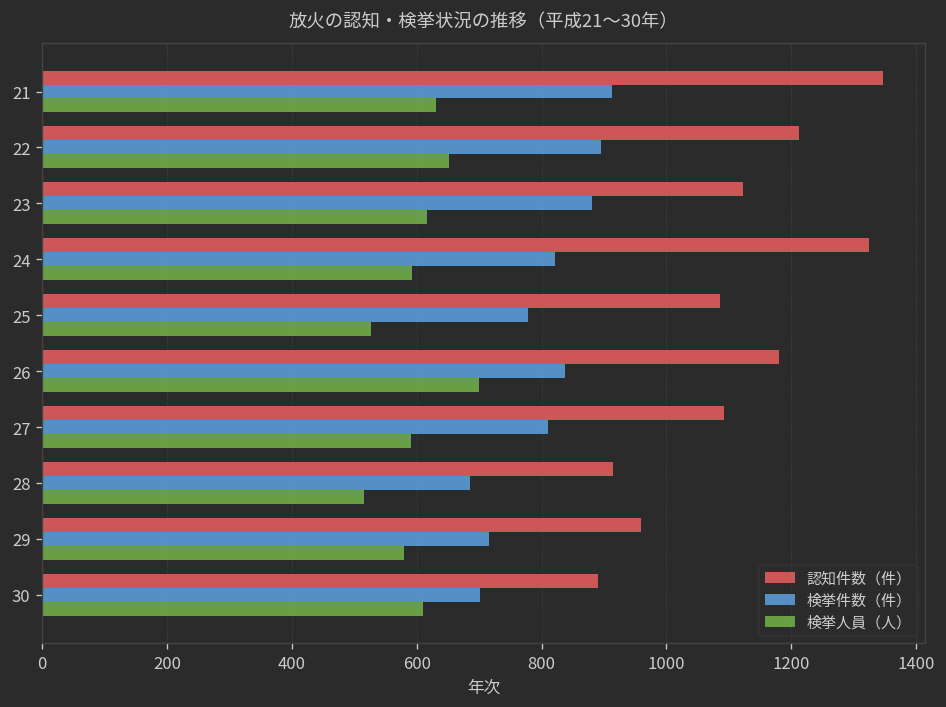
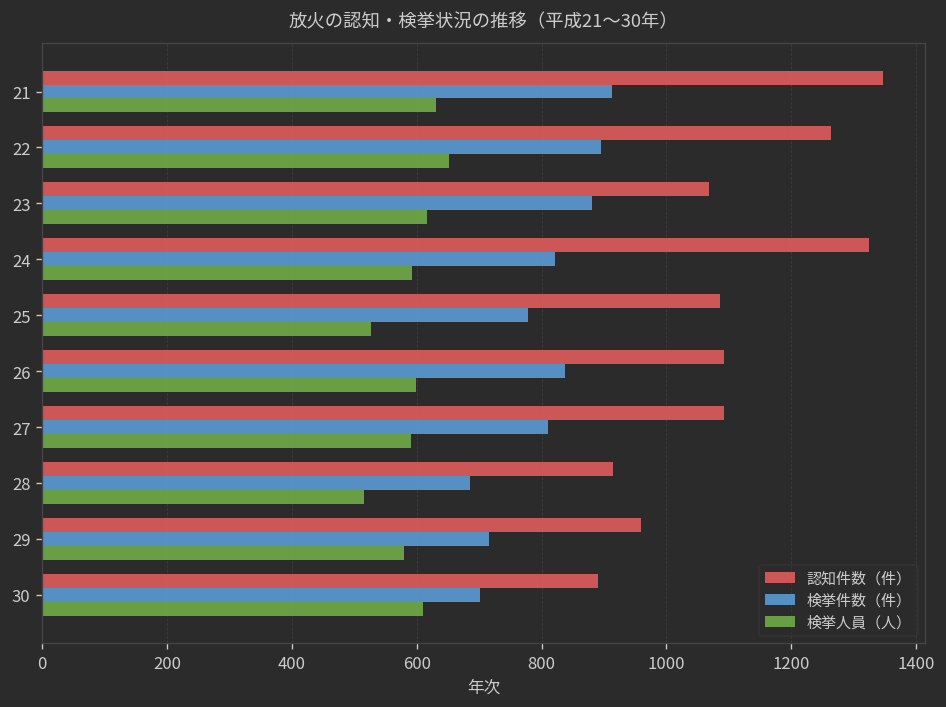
  {
    "認知件数（件）": {
      "21": 1350,
-     "22": 1210,
-     "23": 1120,
+     "22": 1260,
+     "23": 1070,
      "24": 1320,
      "25": 1090,
-     "26": 1180,
+     "26": 1090,
      "27": 1090,
      "28": 910,
      "29": 960,
      "30": 890
    },
    "検挙件数（件）": {
      "21": 910,
      "22": 900,
      "23": 880,
      "24": 820,
      "25": 780,
      "26": 840,
      "27": 810,
      "28": 690,
      "29": 720,
      "30": 700
    },
    "検挙人員（人）": {
      "21": 630,
      "22": 650,
      "23": 620,
      "24": 590,
      "25": 530,
-     "26": 700,
+     "26": 600,
      "27": 590,
      "28": 520,
      "29": 580,
      "30": 610
    }
  }
